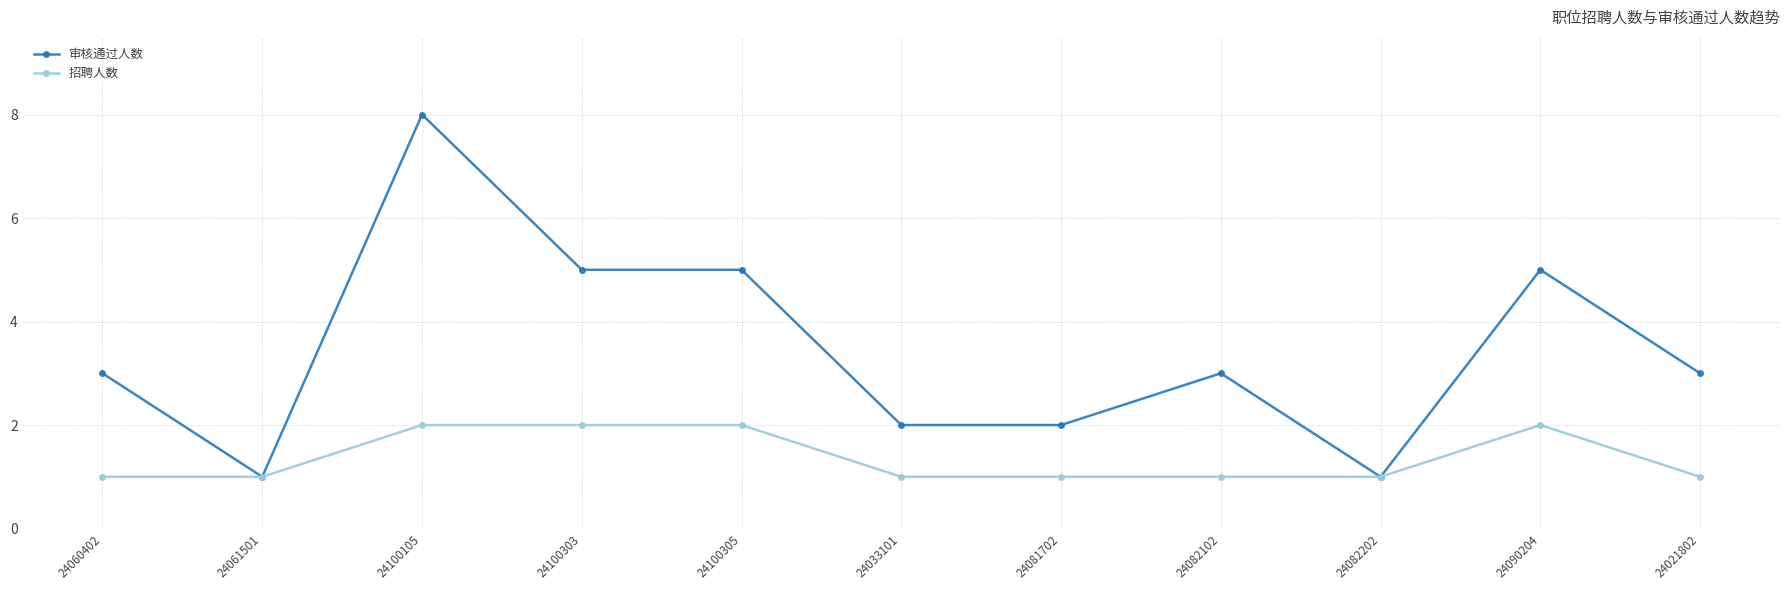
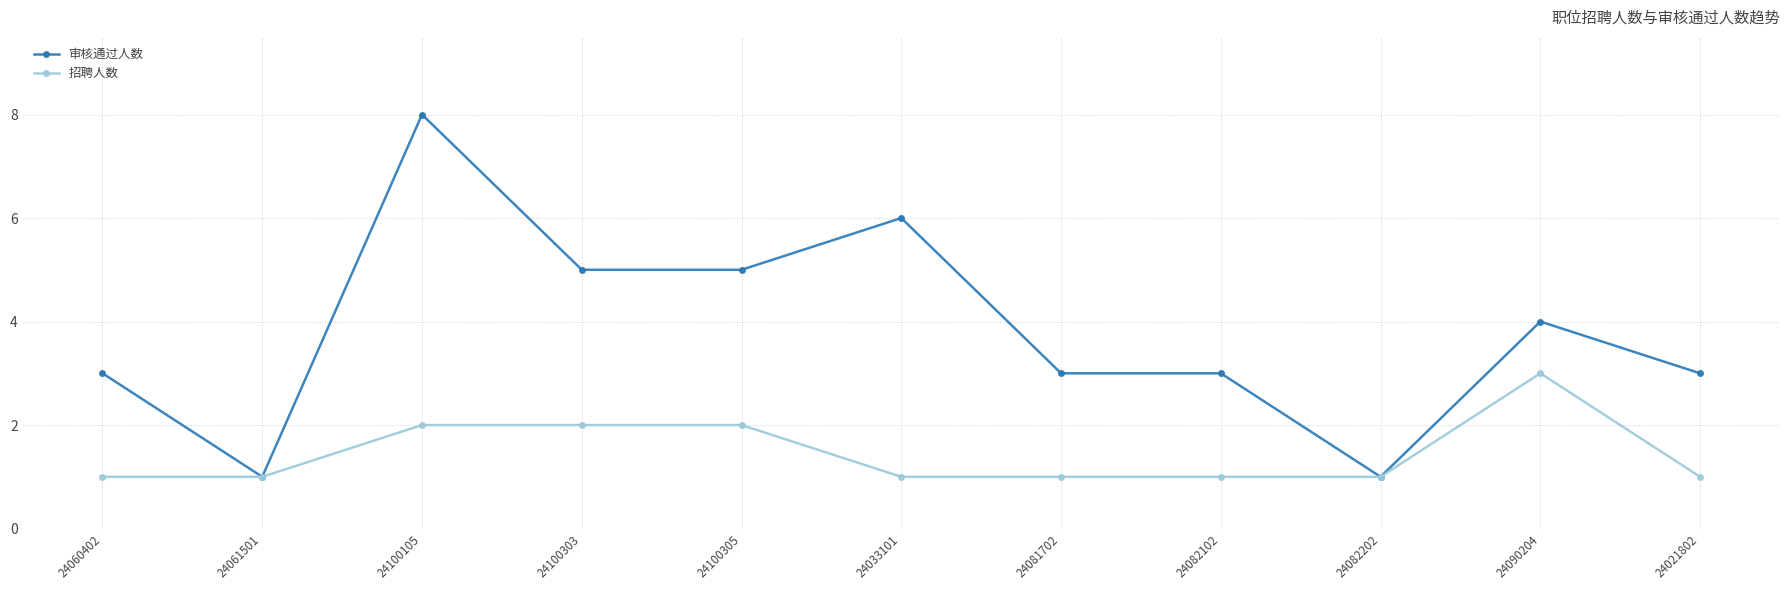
  {
    "审核通过人数": {
      "24060402": 3,
      "24100105": 8,
      "24100303": 5,
      "24100305": 5,
-     "24033101": 2,
-     "24081702": 2,
+     "24033101": 6,
+     "24081702": 3,
      "24082102": 3,
-     "24090204": 5,
+     "24090204": 4,
      "24021802": 3
    },
    "招聘人数": {
      "24060402": 1,
      "24100105": 2,
      "24100303": 2,
      "24100305": 2,
      "24033101": 1,
      "24081702": 1,
      "24082102": 1,
-     "24090204": 2,
+     "24090204": 3,
      "24021802": 1
    }
  }
